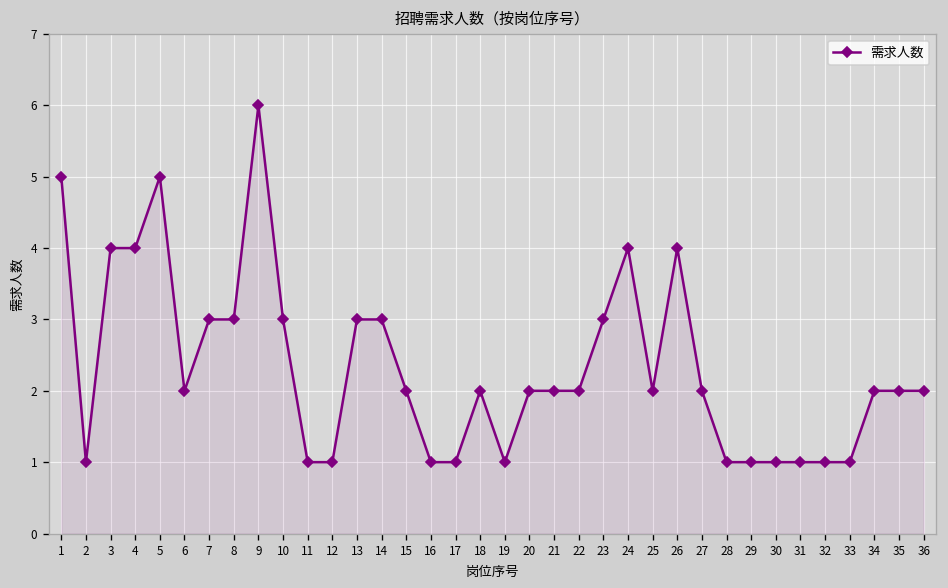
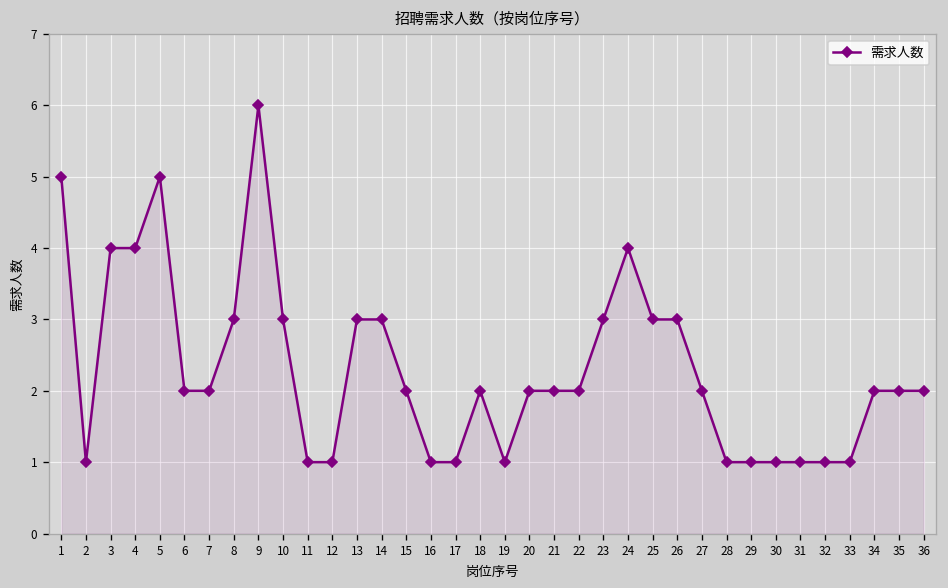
  {
    "1": 5,
    "2": 1,
    "3": 4,
    "4": 4,
    "5": 5,
    "6": 2,
-   "7": 3,
+   "7": 2,
    "8": 3,
    "9": 6,
    "10": 3,
    "11": 1,
    "12": 1,
    "13": 3,
    "14": 3,
    "15": 2,
    "16": 1,
    "17": 1,
    "18": 2,
    "19": 1,
    "20": 2,
    "21": 2,
    "22": 2,
    "23": 3,
    "24": 4,
-   "25": 2,
-   "26": 4,
+   "25": 3,
+   "26": 3,
    "27": 2,
    "28": 1,
    "29": 1,
    "30": 1,
    "31": 1,
    "32": 1,
    "33": 1,
    "34": 2,
    "35": 2,
    "36": 2
  }
